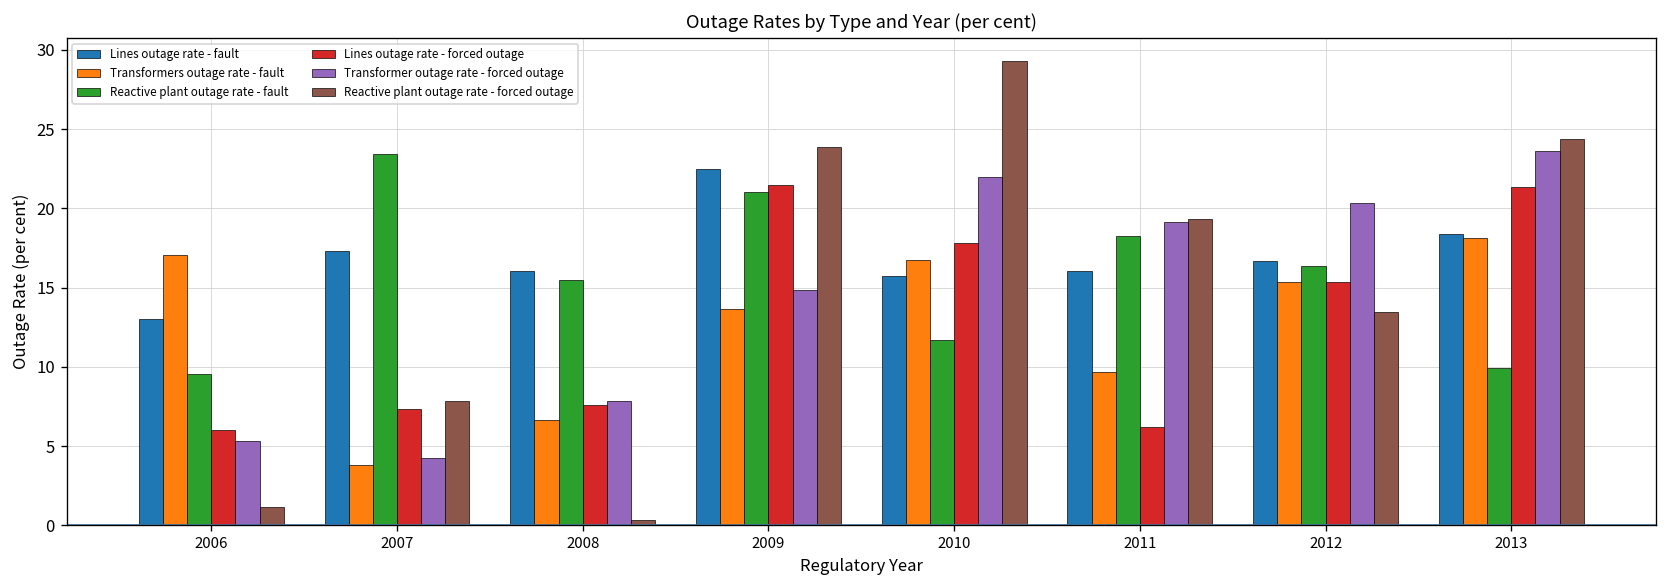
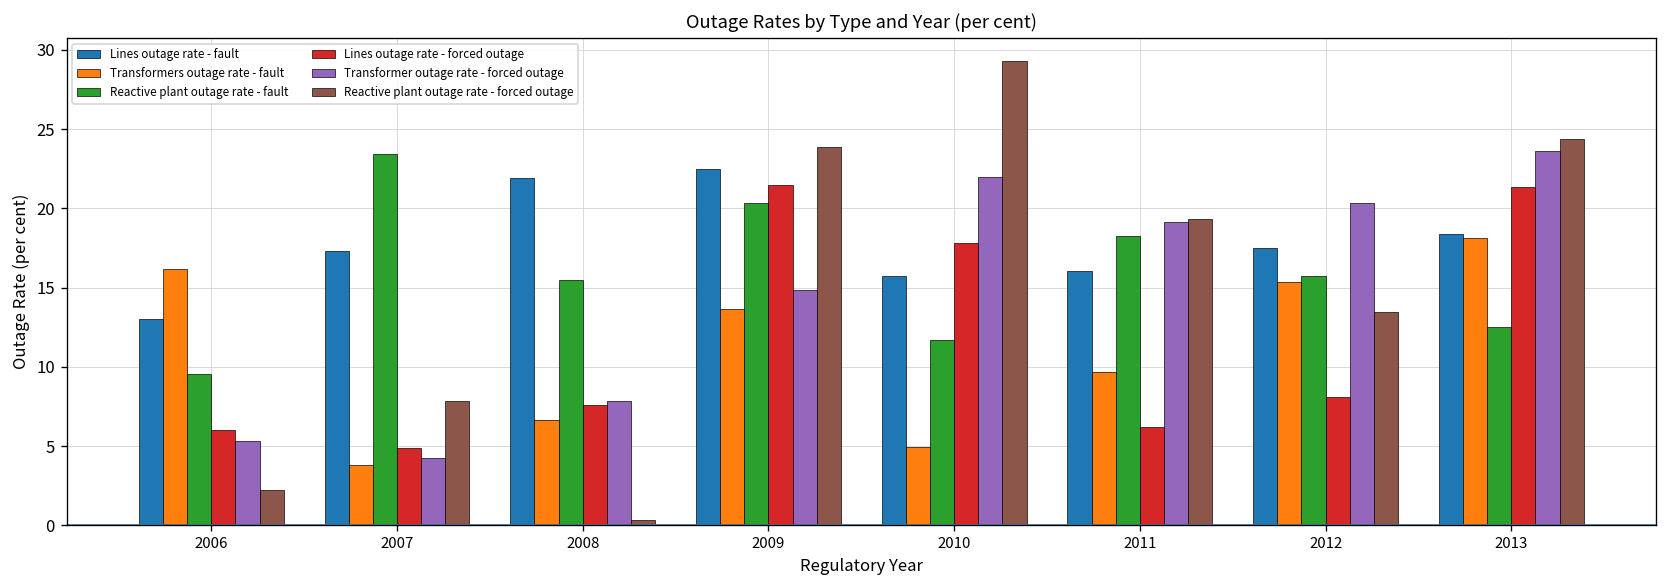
  {
    "Lines outage rate - fault": {
      "2006": 13.0,
      "2007": 17.3,
-     "2008": 16.0,
+     "2008": 21.9,
      "2009": 22.5,
      "2010": 15.7,
      "2011": 16.1,
-     "2012": 16.7,
+     "2012": 17.5,
      "2013": 18.4
    },
    "Transformers outage rate - fault": {
-     "2006": 17.1,
+     "2006": 16.2,
      "2007": 3.8,
      "2008": 6.6,
      "2009": 13.7,
-     "2010": 16.8,
+     "2010": 4.9,
      "2011": 9.7,
      "2012": 15.3,
      "2013": 18.1
    },
    "Reactive plant outage rate - fault": {
      "2006": 9.6,
      "2007": 23.4,
      "2008": 15.5,
-     "2009": 21.1,
+     "2009": 20.3,
      "2010": 11.7,
      "2011": 18.3,
-     "2012": 16.4,
-     "2013": 9.9
+     "2012": 15.7,
+     "2013": 12.5
    },
    "Lines outage rate - forced outage": {
      "2006": 6.0,
-     "2007": 7.4,
+     "2007": 4.9,
      "2008": 7.6,
      "2009": 21.5,
      "2010": 17.8,
      "2011": 6.2,
-     "2012": 15.4,
+     "2012": 8.1,
      "2013": 21.3
    },
    "Transformer outage rate - forced outage": {
      "2006": 5.3,
      "2007": 4.3,
      "2008": 7.8,
      "2009": 14.8,
      "2010": 22.0,
      "2011": 19.1,
      "2012": 20.3,
      "2013": 23.6
    },
    "Reactive plant outage rate - forced outage": {
-     "2006": 1.2,
+     "2006": 2.2,
      "2007": 7.9,
      "2008": 0.4,
      "2009": 23.9,
      "2010": 29.3,
      "2011": 19.3,
      "2012": 13.5,
      "2013": 24.4
    }
  }
